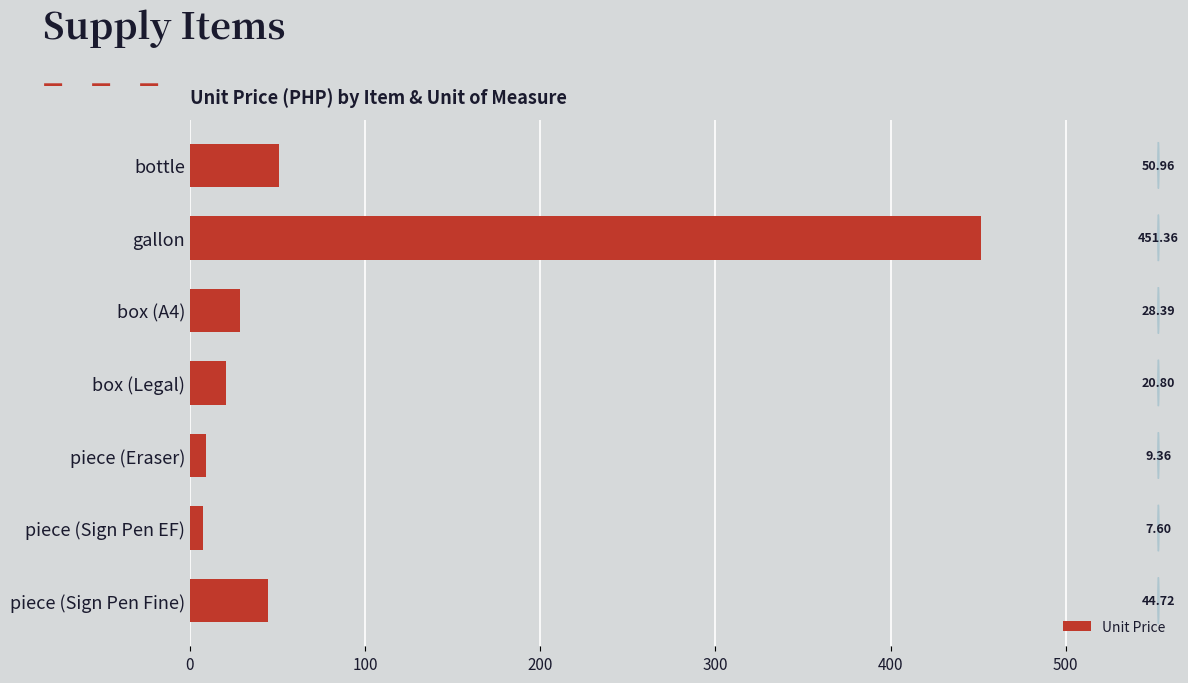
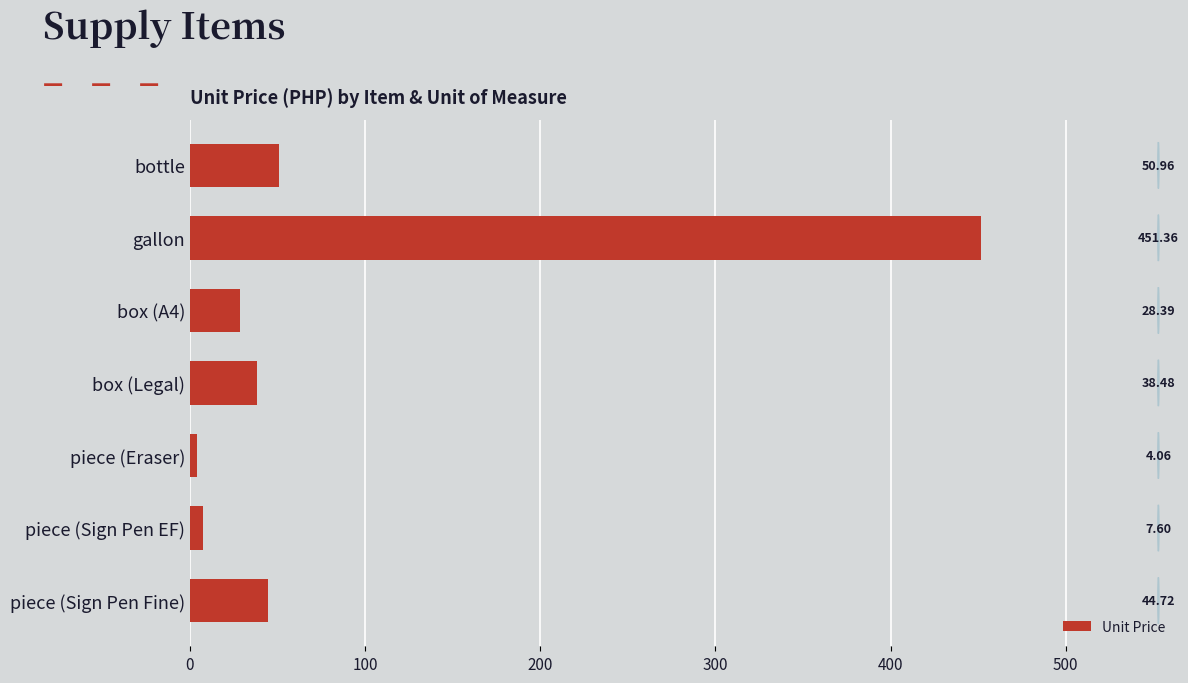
  {
-   "box (Legal)": 20.80,
-   "piece (Eraser)": 9.36
+   "box (Legal)": 38.48,
+   "piece (Eraser)": 4.06
  }
